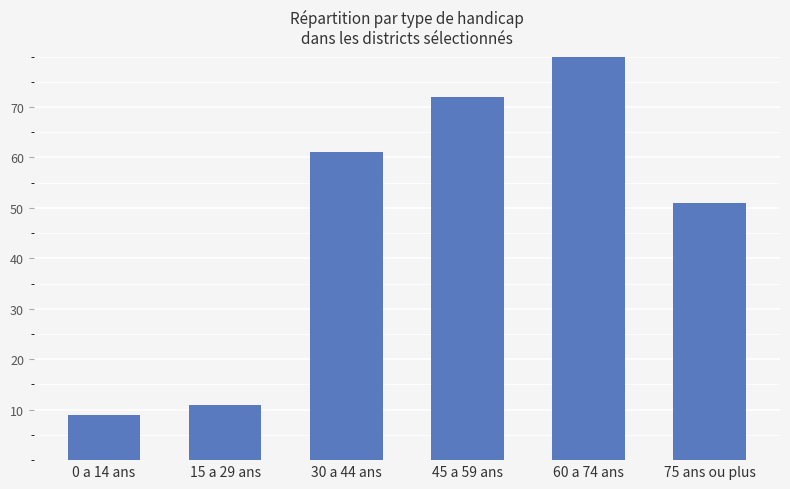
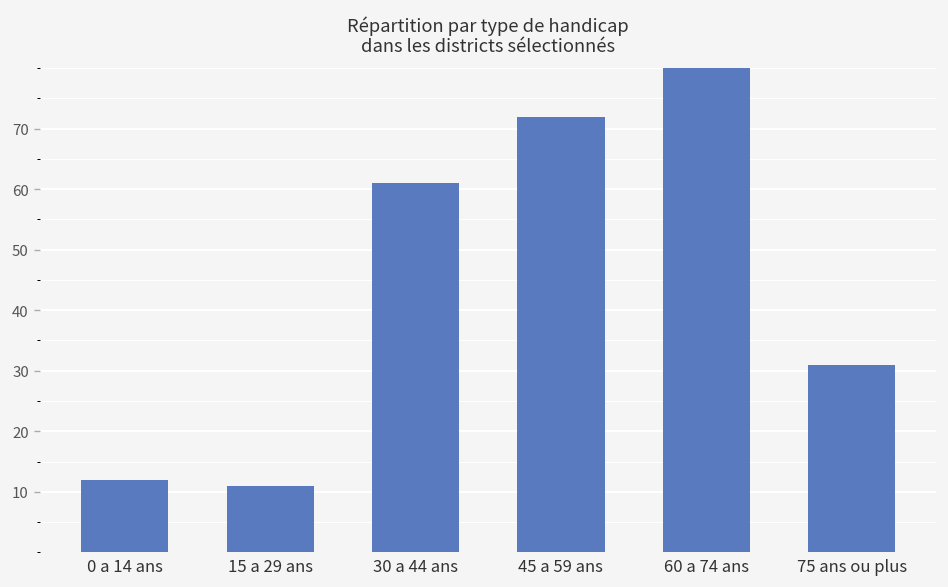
  {
-   "0 a 14 ans": 9,
+   "0 a 14 ans": 12,
    "15 a 29 ans": 11,
    "30 a 44 ans": 61,
    "45 a 59 ans": 72,
-   "75 ans ou plus": 51
+   "75 ans ou plus": 31
  }
